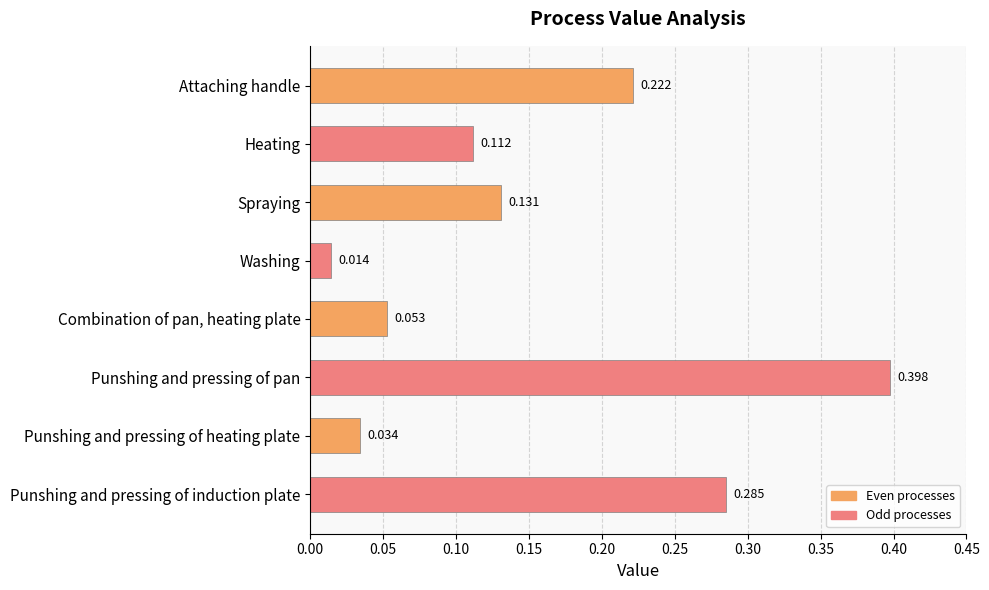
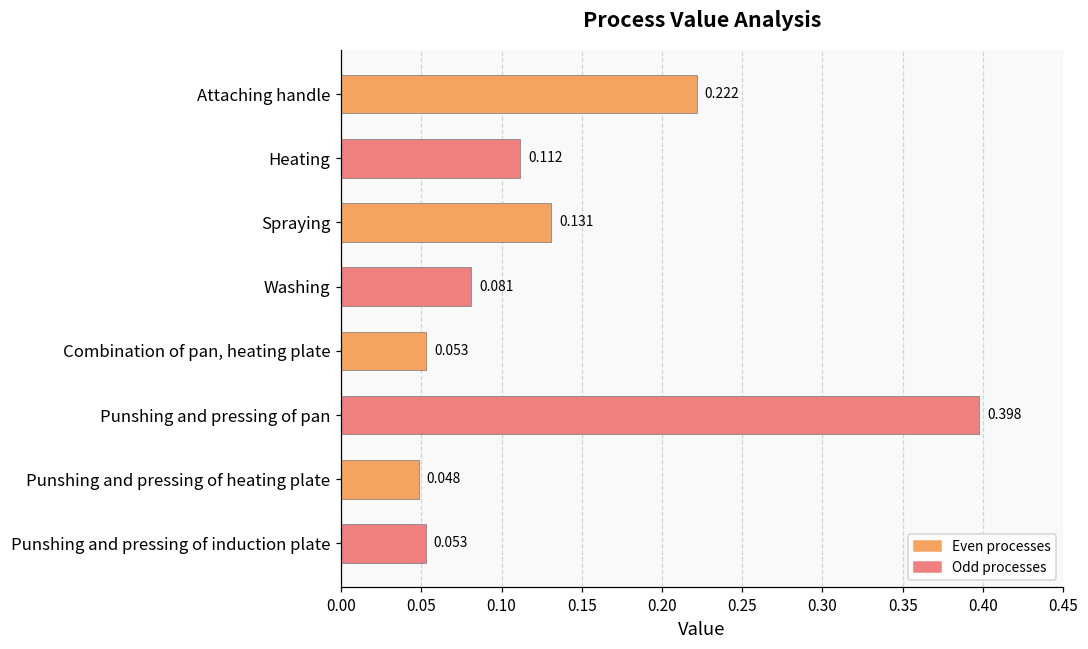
  {
    "Attaching handle": 0.222,
    "Heating": 0.112,
    "Spraying": 0.131,
-   "Washing": 0.014,
+   "Washing": 0.081,
    "Combination of pan, heating plate": 0.053,
    "Punshing and pressing of pan": 0.398,
-   "Punshing and pressing of heating plate": 0.034,
-   "Punshing and pressing of induction plate": 0.285
+   "Punshing and pressing of heating plate": 0.048,
+   "Punshing and pressing of induction plate": 0.053
  }
